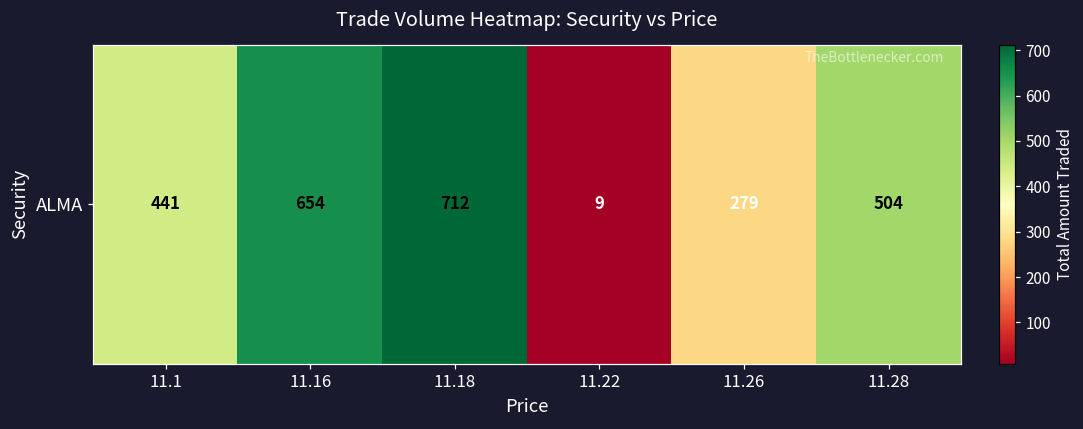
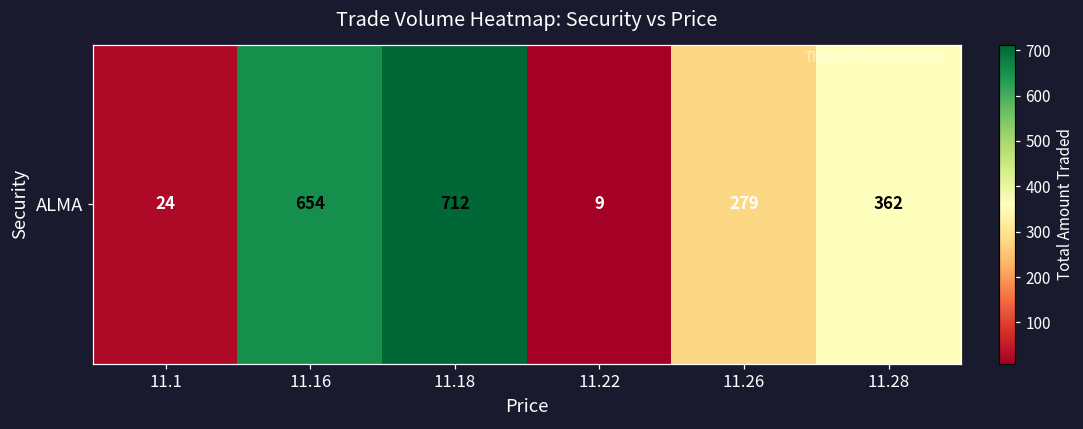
  {
    "ALMA": {
-     "11.1": 441,
+     "11.1": 24,
      "11.16": 654,
      "11.18": 712,
      "11.22": 9,
      "11.26": 279,
-     "11.28": 504
+     "11.28": 362
    }
  }
